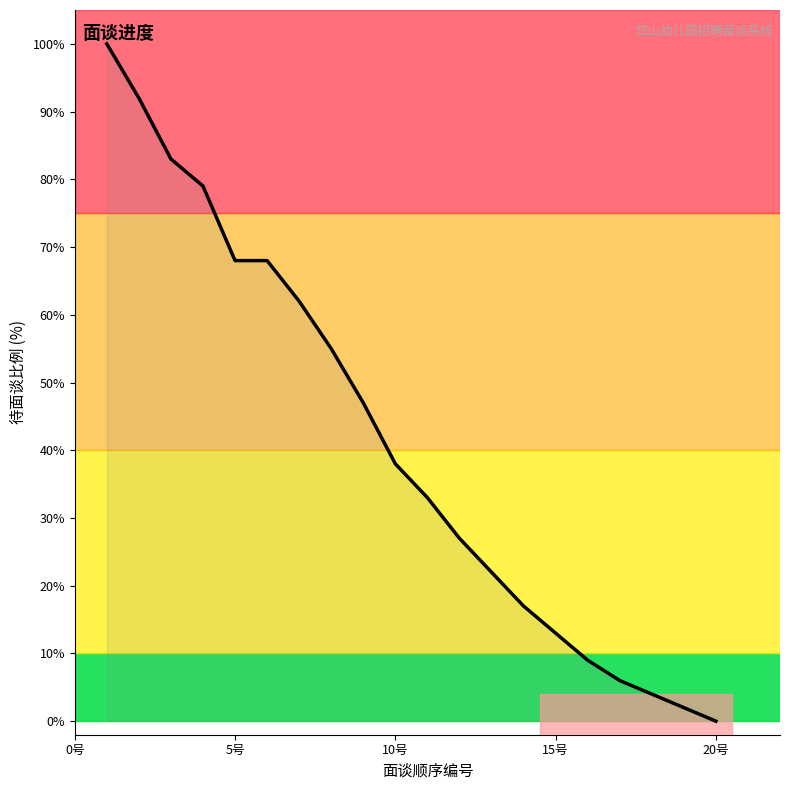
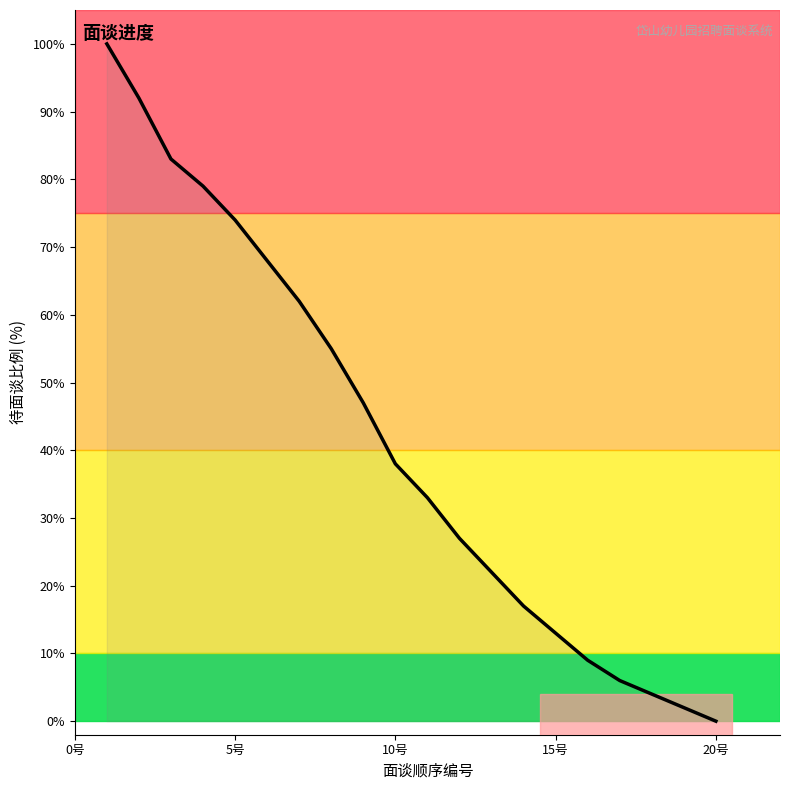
  {
-   "5号": "68%",
+   "5号": "74%",
    "10号": "38%",
    "15号": "13%"
  }
